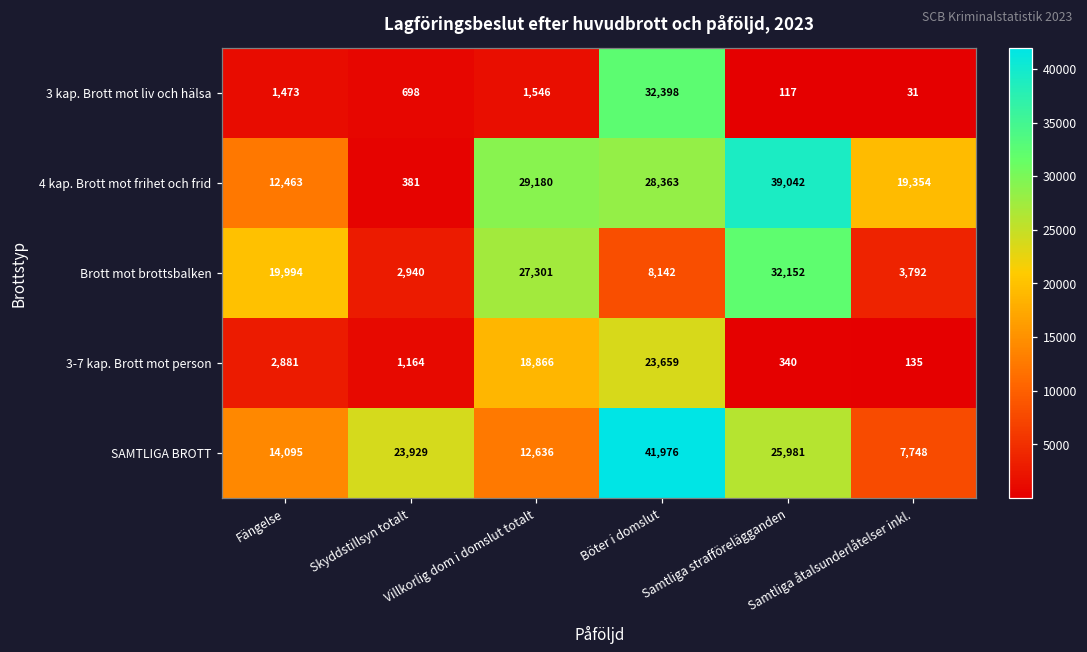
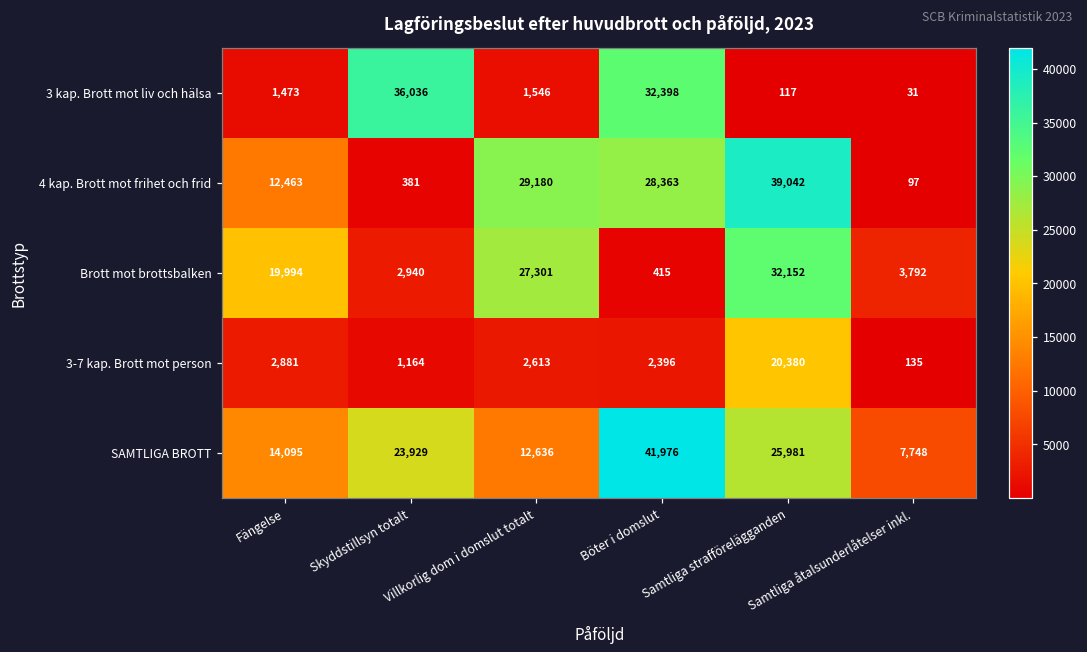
  {
    "3 kap. Brott mot liv och hälsa": {
      "Fängelse": "1,473",
-     "Skyddstillsyn totalt": "698",
+     "Skyddstillsyn totalt": "36,036",
      "Villkorlig dom i domslut totalt": "1,546",
      "Böter i domslut": "32,398",
      "Samtliga strafförelägganden": "117",
      "Samtliga åtalsunderlåtelser inkl.": "31"
    },
    "4 kap. Brott mot frihet och frid": {
      "Fängelse": "12,463",
      "Skyddstillsyn totalt": "381",
      "Villkorlig dom i domslut totalt": "29,180",
      "Böter i domslut": "28,363",
      "Samtliga strafförelägganden": "39,042",
-     "Samtliga åtalsunderlåtelser inkl.": "19,354"
+     "Samtliga åtalsunderlåtelser inkl.": "97"
    },
    "Brott mot brottsbalken": {
      "Fängelse": "19,994",
      "Skyddstillsyn totalt": "2,940",
      "Villkorlig dom i domslut totalt": "27,301",
-     "Böter i domslut": "8,142",
+     "Böter i domslut": "415",
      "Samtliga strafförelägganden": "32,152",
      "Samtliga åtalsunderlåtelser inkl.": "3,792"
    },
    "3-7 kap. Brott mot person": {
      "Fängelse": "2,881",
      "Skyddstillsyn totalt": "1,164",
-     "Villkorlig dom i domslut totalt": "18,866",
-     "Böter i domslut": "23,659",
-     "Samtliga strafförelägganden": "340",
+     "Villkorlig dom i domslut totalt": "2,613",
+     "Böter i domslut": "2,396",
+     "Samtliga strafförelägganden": "20,380",
      "Samtliga åtalsunderlåtelser inkl.": "135"
    },
    "SAMTLIGA BROTT": {
      "Fängelse": "14,095",
      "Skyddstillsyn totalt": "23,929",
      "Villkorlig dom i domslut totalt": "12,636",
      "Böter i domslut": "41,976",
      "Samtliga strafförelägganden": "25,981",
      "Samtliga åtalsunderlåtelser inkl.": "7,748"
    }
  }
